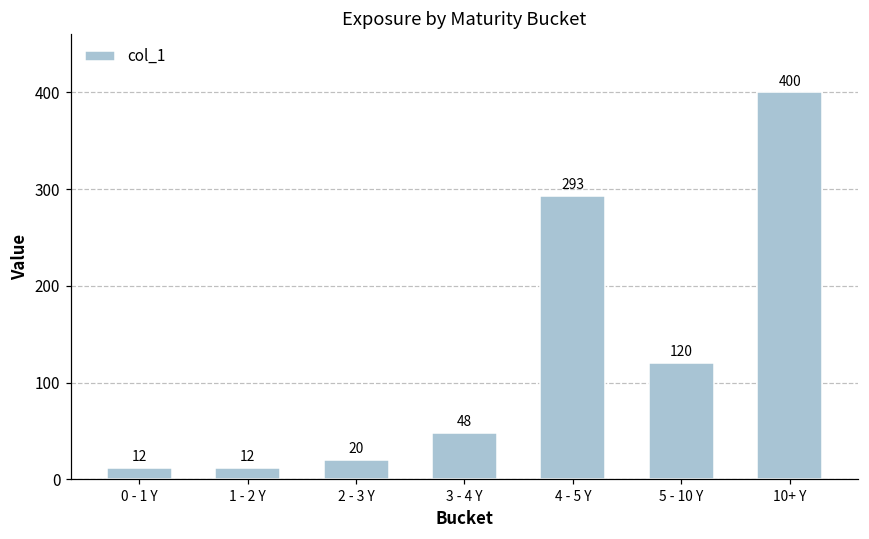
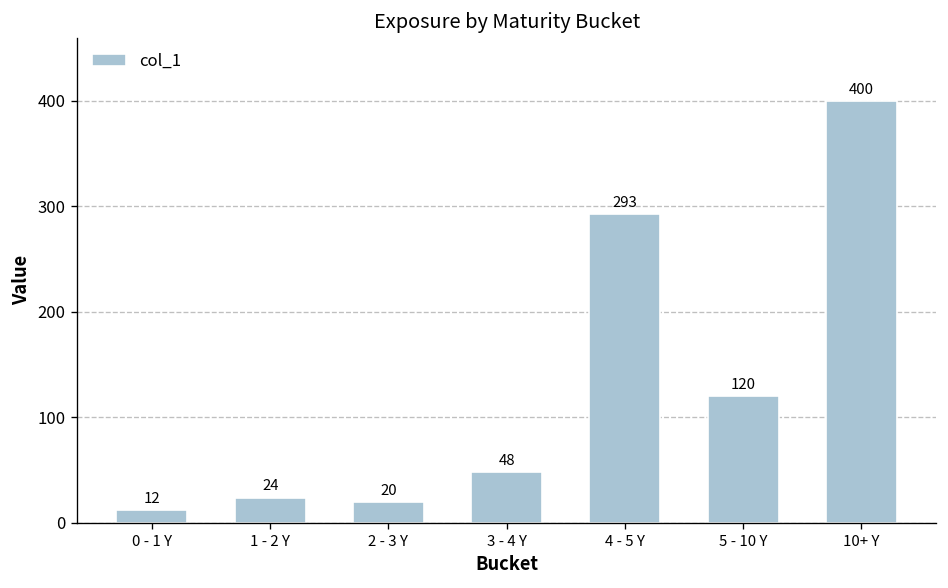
  {
    "0 - 1 Y": 12,
-   "1 - 2 Y": 12,
+   "1 - 2 Y": 24,
    "2 - 3 Y": 20,
    "3 - 4 Y": 48,
    "4 - 5 Y": 293,
    "5 - 10 Y": 120,
    "10+ Y": 400
  }
